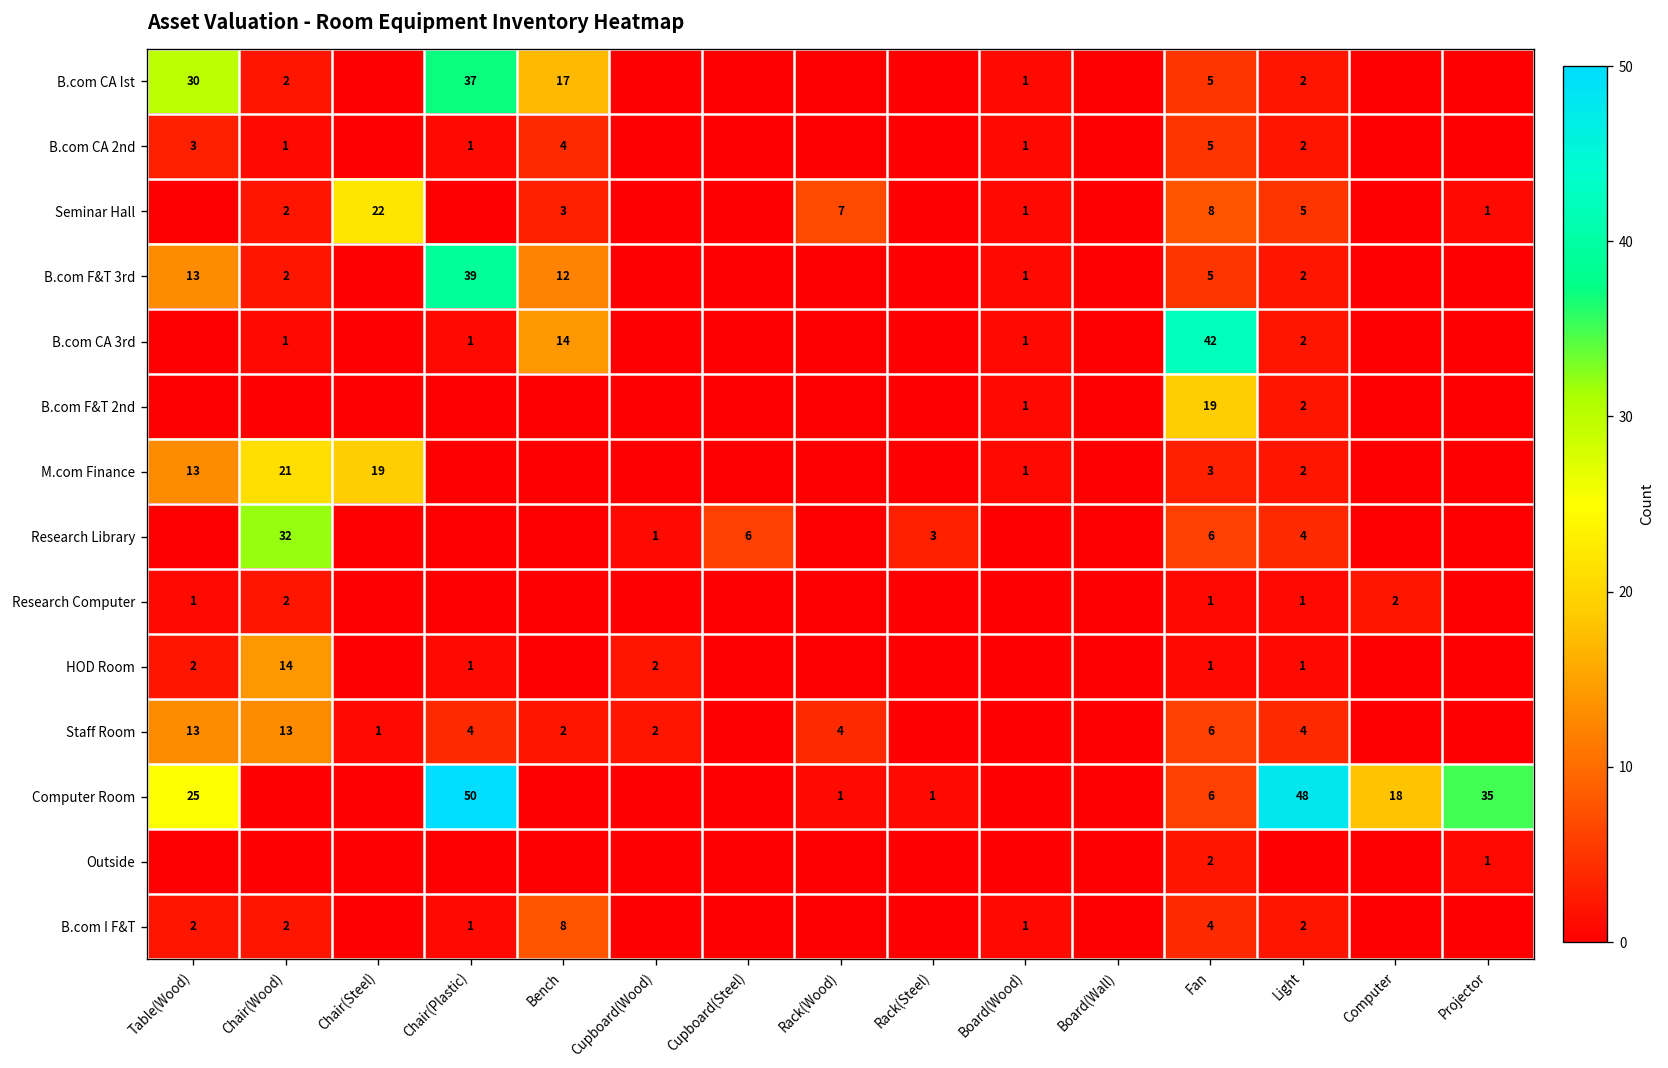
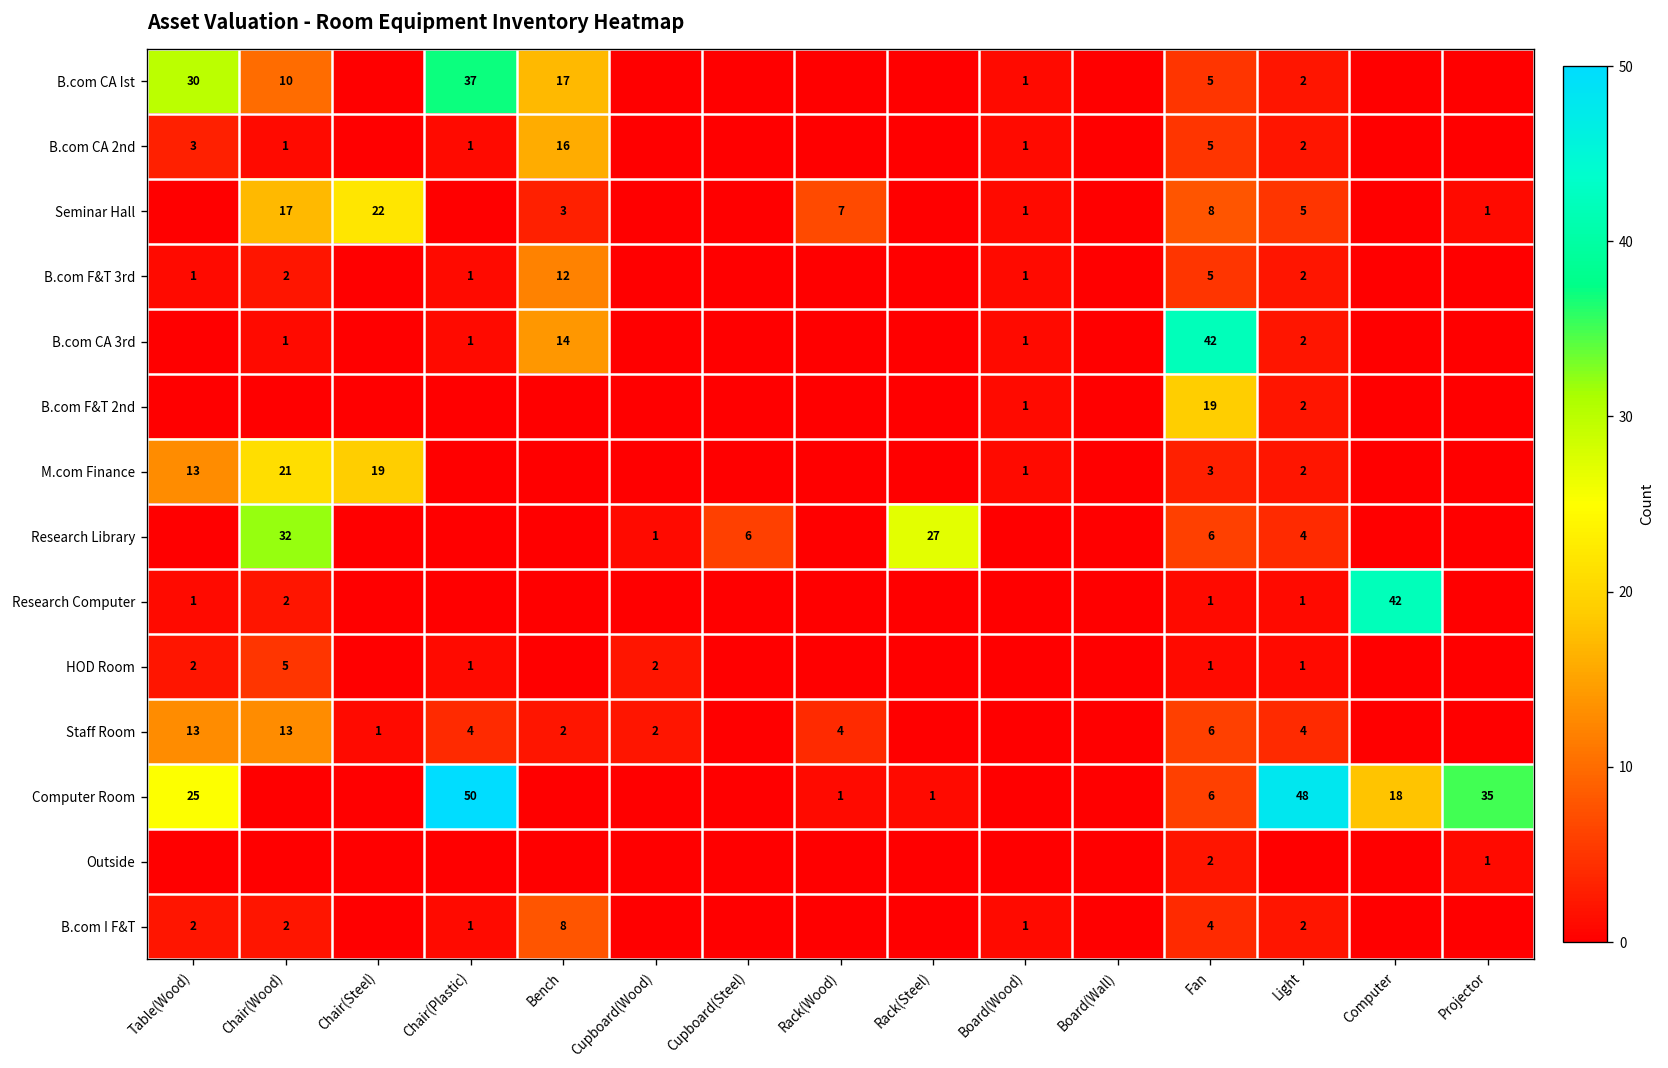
  {
    "B.com CA Ist": {
      "Table(Wood)": 30,
-     "Chair(Wood)": 2,
+     "Chair(Wood)": 10,
      "Chair(Plastic)": 37,
      "Bench": 17,
      "Board(Wood)": 1,
      "Fan": 5,
      "Light": 2
    },
    "B.com CA 2nd": {
      "Table(Wood)": 3,
      "Chair(Wood)": 1,
      "Chair(Plastic)": 1,
-     "Bench": 4,
+     "Bench": 16,
      "Board(Wood)": 1,
      "Fan": 5,
      "Light": 2
    },
    "Seminar Hall": {
-     "Chair(Wood)": 2,
+     "Chair(Wood)": 17,
      "Chair(Steel)": 22,
      "Bench": 3,
      "Rack(Wood)": 7,
      "Board(Wood)": 1,
      "Fan": 8,
      "Light": 5,
      "Projector": 1
    },
    "B.com F&T 3rd": {
-     "Table(Wood)": 13,
+     "Table(Wood)": 1,
      "Chair(Wood)": 2,
-     "Chair(Plastic)": 39,
+     "Chair(Plastic)": 1,
      "Bench": 12,
      "Board(Wood)": 1,
      "Fan": 5,
      "Light": 2
    },
    "B.com CA 3rd": {
      "Chair(Wood)": 1,
      "Chair(Plastic)": 1,
      "Bench": 14,
      "Board(Wood)": 1,
      "Fan": 42,
      "Light": 2
    },
    "B.com F&T 2nd": {
      "Board(Wood)": 1,
      "Fan": 19,
      "Light": 2
    },
    "M.com Finance": {
      "Table(Wood)": 13,
      "Chair(Wood)": 21,
      "Chair(Steel)": 19,
      "Board(Wood)": 1,
      "Fan": 3,
      "Light": 2
    },
    "Research Library": {
      "Chair(Wood)": 32,
      "Cupboard(Wood)": 1,
      "Cupboard(Steel)": 6,
-     "Rack(Steel)": 3,
+     "Rack(Steel)": 27,
      "Fan": 6,
      "Light": 4
    },
    "Research Computer": {
      "Table(Wood)": 1,
      "Chair(Wood)": 2,
      "Fan": 1,
      "Light": 1,
-     "Computer": 2
+     "Computer": 42
    },
    "HOD Room": {
      "Table(Wood)": 2,
-     "Chair(Wood)": 14,
+     "Chair(Wood)": 5,
      "Chair(Plastic)": 1,
      "Cupboard(Wood)": 2,
      "Fan": 1,
      "Light": 1
    },
    "Staff Room": {
      "Table(Wood)": 13,
      "Chair(Wood)": 13,
      "Chair(Steel)": 1,
      "Chair(Plastic)": 4,
      "Bench": 2,
      "Cupboard(Wood)": 2,
      "Rack(Wood)": 4,
      "Fan": 6,
      "Light": 4
    },
    "Computer Room": {
      "Table(Wood)": 25,
      "Chair(Plastic)": 50,
      "Rack(Wood)": 1,
      "Rack(Steel)": 1,
      "Fan": 6,
      "Light": 48,
      "Computer": 18,
      "Projector": 35
    },
    "Outside": {
      "Fan": 2,
      "Projector": 1
    },
    "B.com I F&T": {
      "Table(Wood)": 2,
      "Chair(Wood)": 2,
      "Chair(Plastic)": 1,
      "Bench": 8,
      "Board(Wood)": 1,
      "Fan": 4,
      "Light": 2
    }
  }
